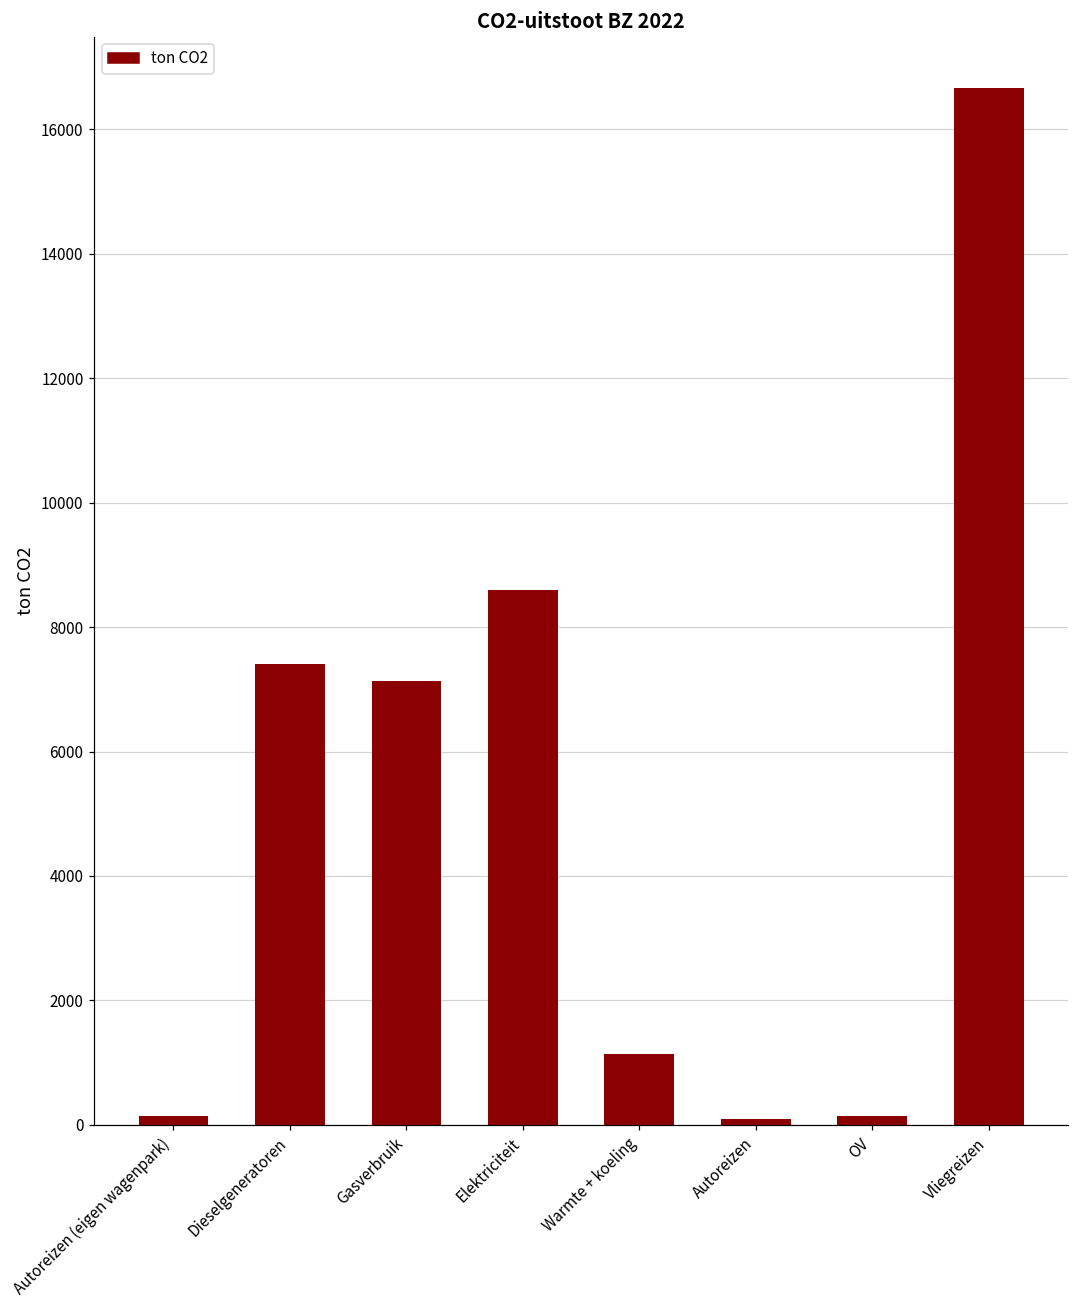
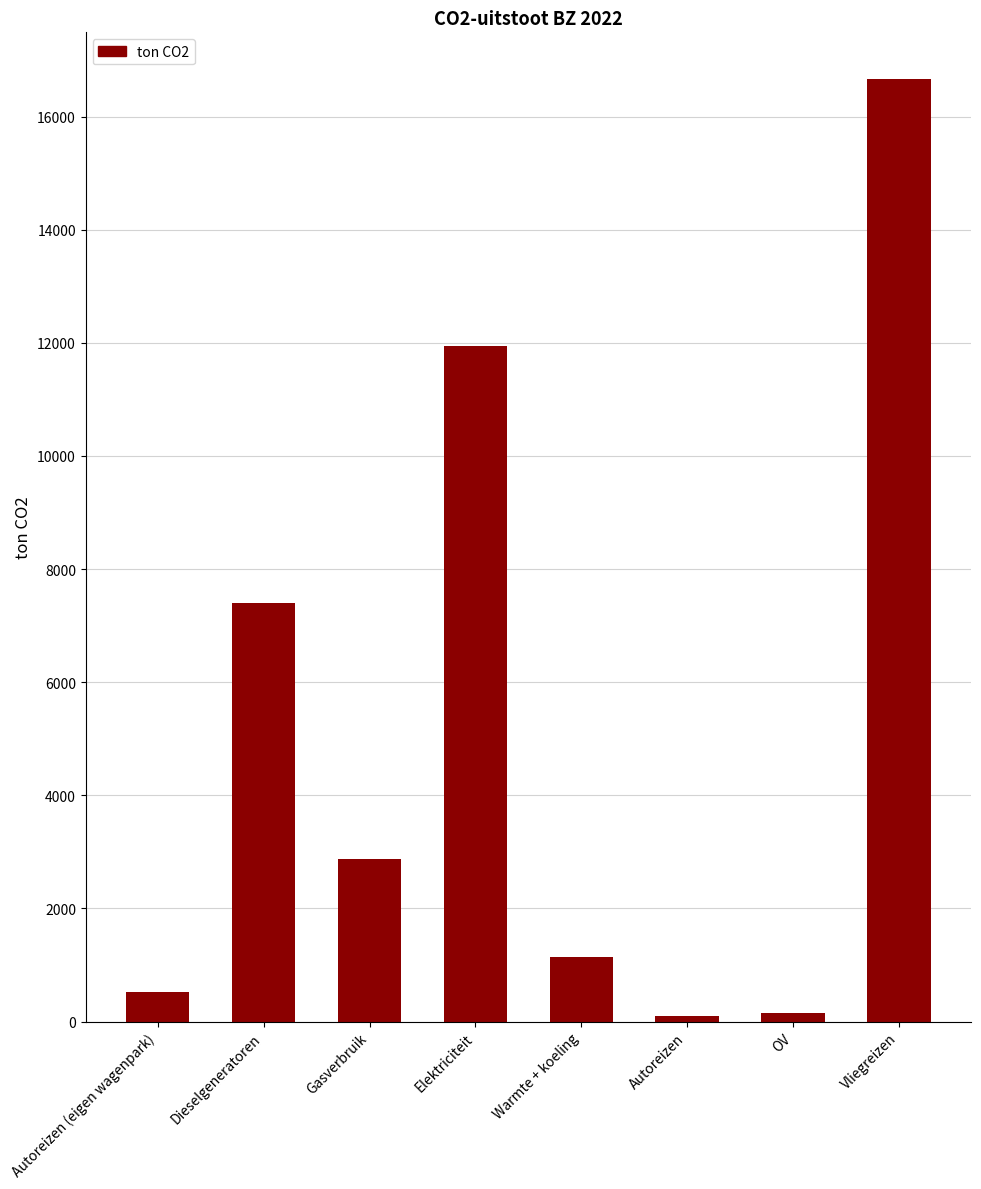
  {
-   "Autoreizen (eigen wagenpark)": 100,
+   "Autoreizen (eigen wagenpark)": 500,
    "Dieselgeneratoren": 7400,
-   "Gasverbruik": 7100,
-   "Elektriciteit": 8600,
+   "Gasverbruik": 2900,
+   "Elektriciteit": 11900,
    "Warmte + koeling": 1100,
    "Autoreizen": 100,
    "OV": 100,
    "Vliegreizen": 16700
  }
